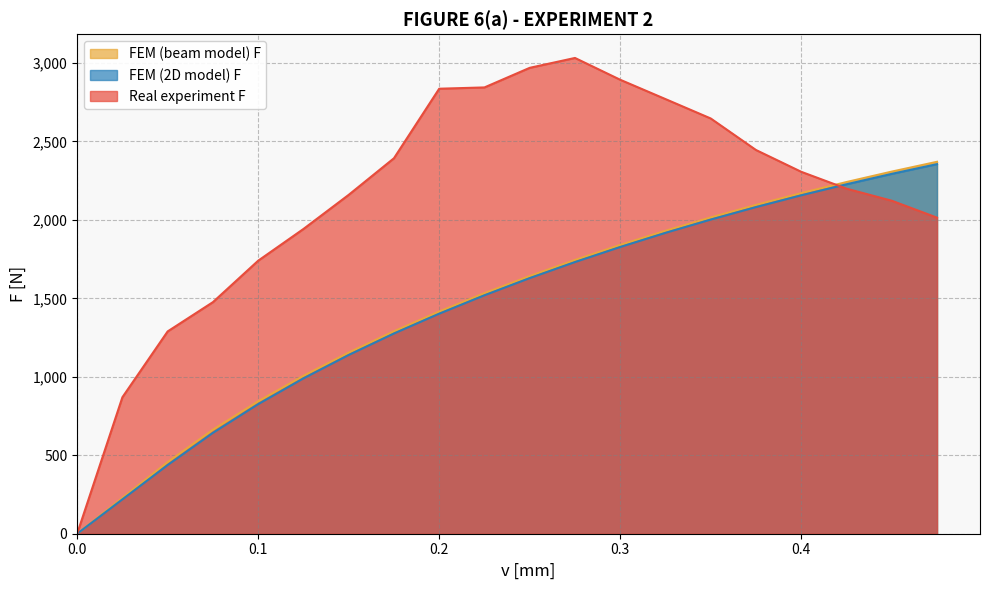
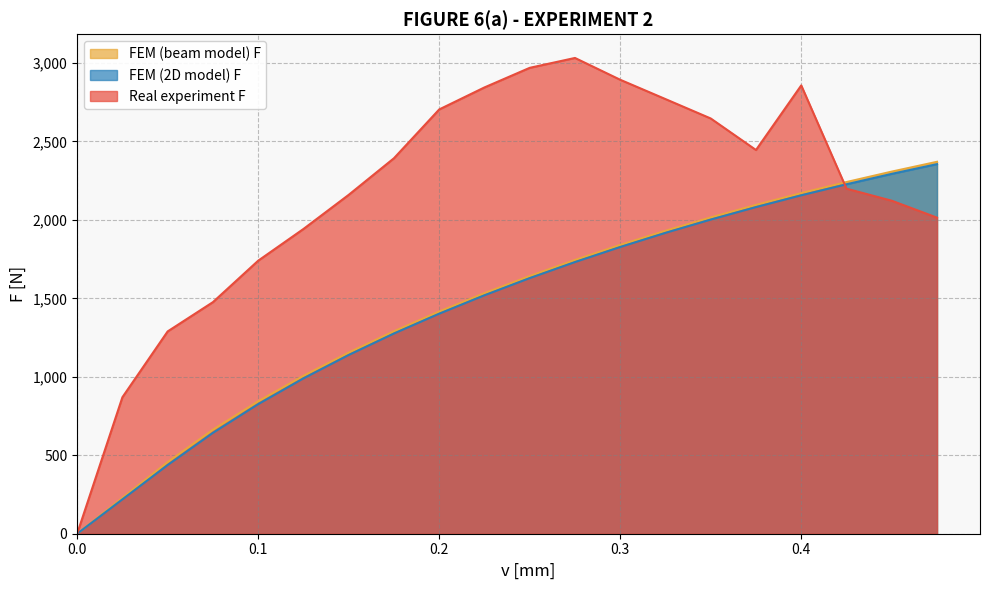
  {
    "FEM (beam model) F": {
      "0.1": "840"
    },
    "FEM (2D model) F": {
      "0.1": "830"
    },
    "Real experiment F": {
      "0.1": "1,740",
-     "0.2": "2,840",
+     "0.2": "2,700",
      "0.3": "2,890",
-     "0.4": "2,310"
+     "0.4": "2,860"
    }
  }
